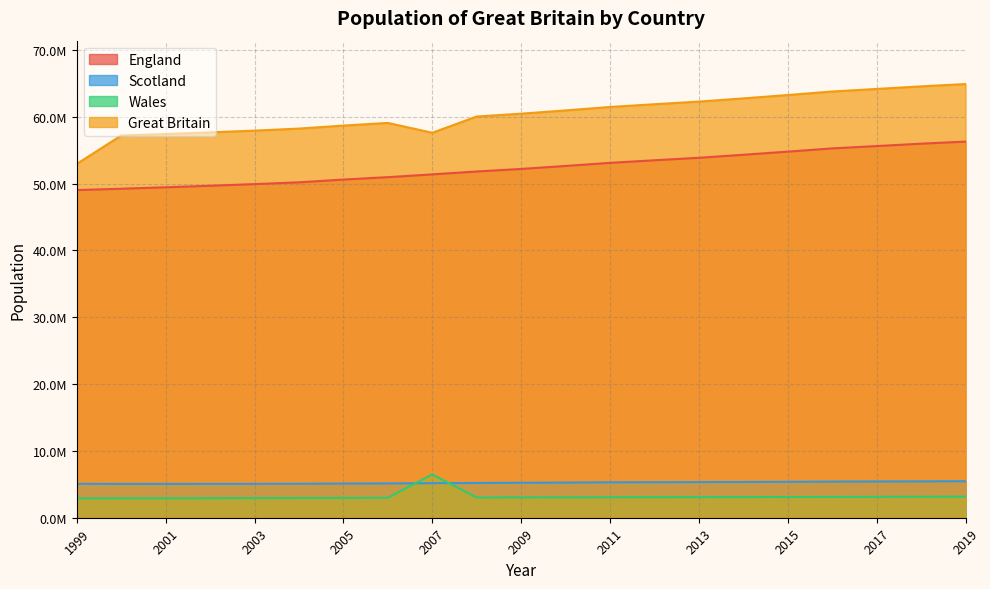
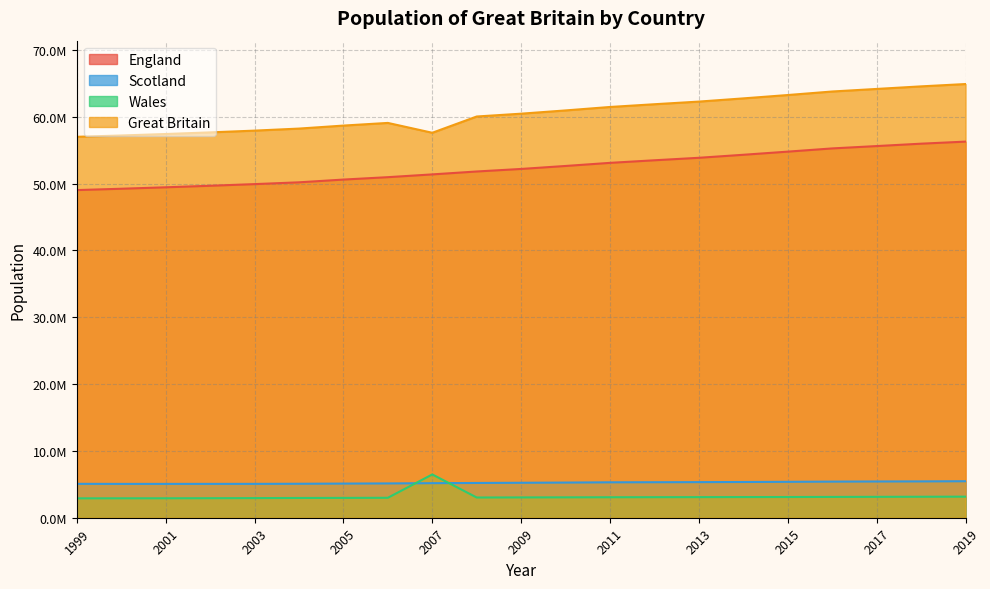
  {
    "England": {
      "1999": 49000000,
      "2001": 49000000,
      "2003": 50000000,
      "2005": 51000000,
      "2007": 51000000,
      "2009": 52000000,
      "2011": 53000000,
      "2013": 54000000,
      "2015": 55000000,
      "2017": 56000000,
      "2019": 56000000
    },
    "Scotland": {
      "1999": 5000000,
      "2001": 5000000,
      "2003": 5000000,
      "2005": 5000000,
      "2007": 5000000,
      "2009": 5000000,
      "2011": 5000000,
      "2013": 5000000,
      "2015": 5000000,
      "2017": 5000000,
      "2019": 5000000
    },
    "Wales": {
      "1999": 3000000,
      "2001": 3000000,
      "2003": 3000000,
      "2005": 3000000,
      "2007": 6000000,
      "2009": 3000000,
      "2011": 3000000,
      "2013": 3000000,
      "2015": 3000000,
      "2017": 3000000,
      "2019": 3000000
    },
    "Great Britain": {
-     "1999": 53000000,
+     "1999": 57000000,
      "2003": 58000000,
      "2005": 59000000,
      "2007": 58000000,
      "2009": 60000000,
      "2011": 61000000,
      "2013": 62000000,
      "2015": 63000000,
      "2017": 64000000,
      "2019": 65000000
    }
  }
